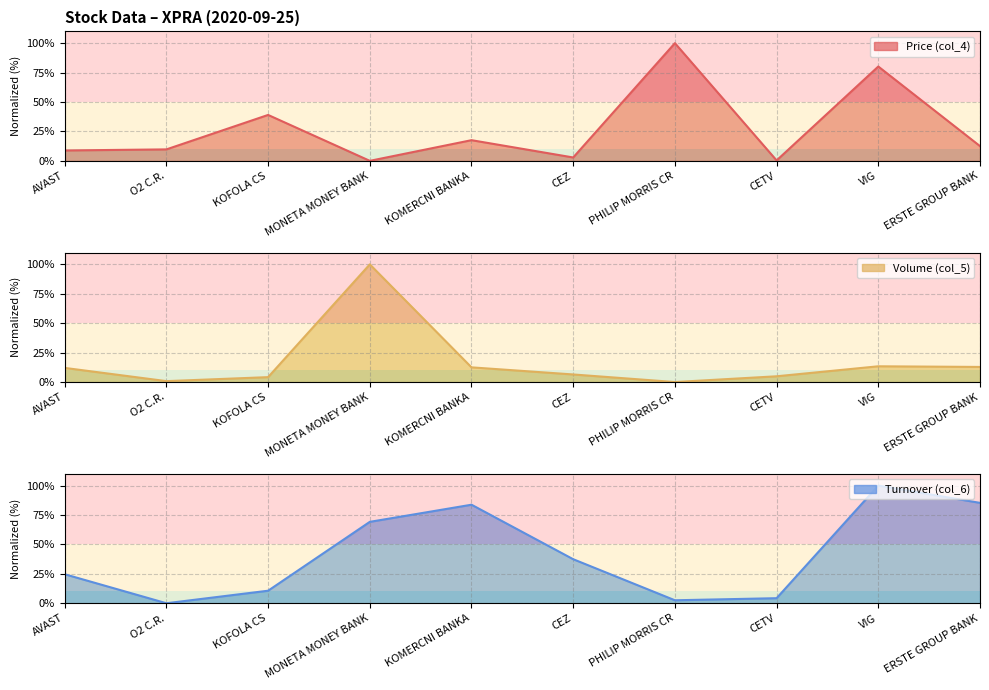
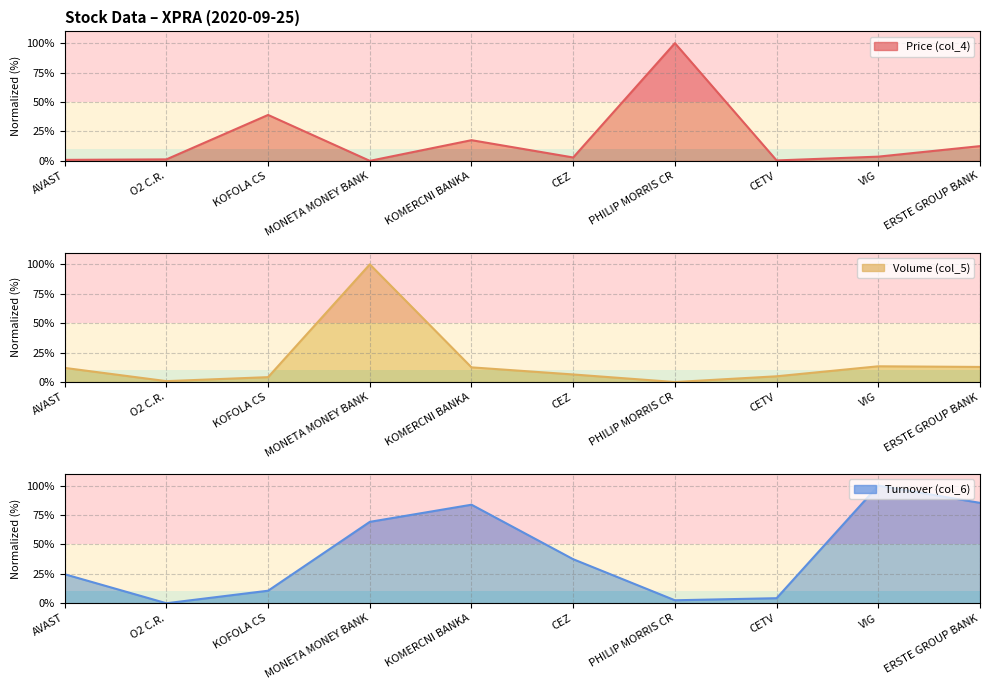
  {
    "Stock Data – XPRA (2020-09-25)": {
-     "AVAST": "9%",
-     "O2 C.R.": "10%",
+     "AVAST": "1%",
+     "O2 C.R.": "1%",
      "KOFOLA CS": "39%",
      "MONETA MONEY BANK": "0%",
      "KOMERCNI BANKA": "18%",
      "CEZ": "3%",
      "PHILIP MORRIS CR": "100%",
      "CETV": "0%",
-     "VIG": "80%",
+     "VIG": "4%",
      "ERSTE GROUP BANK": "13%"
    }
  }
